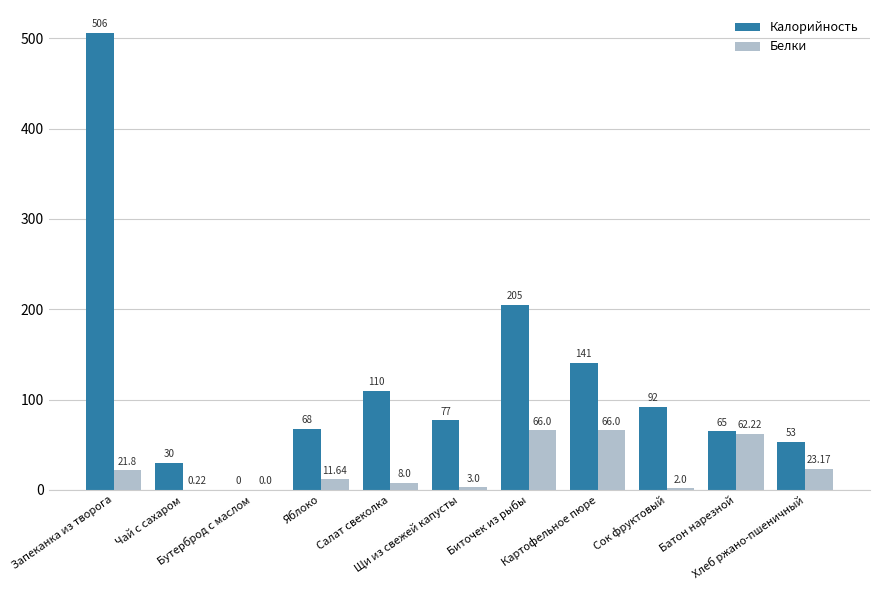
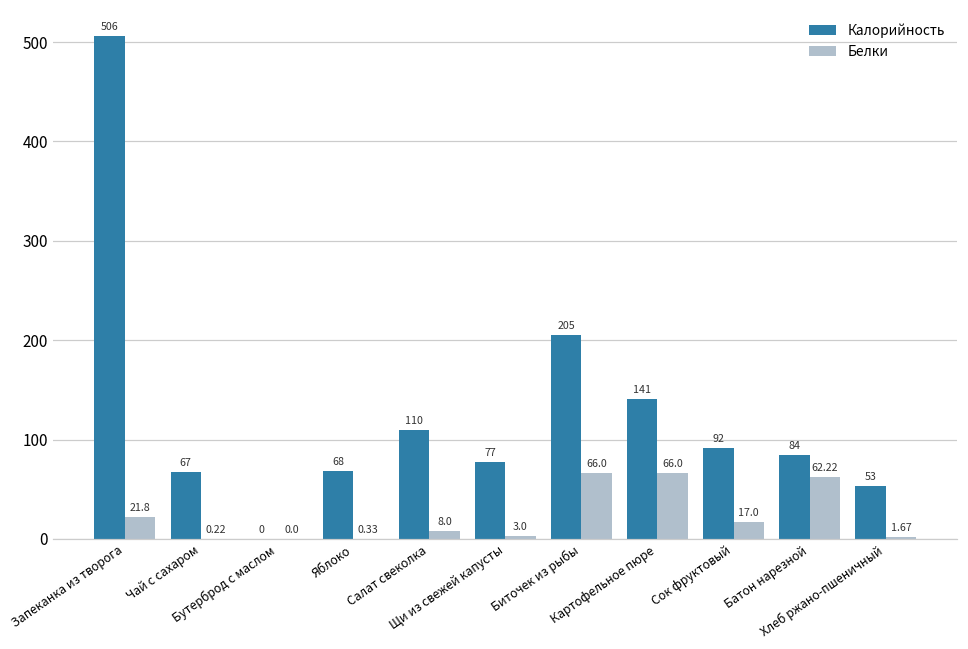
  {
    "Калорийность": {
      "Запеканка из творога": 506,
-     "Чай с сахаром": 30,
+     "Чай с сахаром": 67,
      "Бутерброд с маслом": 0,
      "Яблоко": 68,
      "Салат свеколка": 110,
      "Щи из свежей капусты": 77,
      "Биточек из рыбы": 205,
      "Картофельное пюре": 141,
      "Сок фруктовый": 92,
-     "Батон нарезной": 65,
+     "Батон нарезной": 84,
      "Хлеб ржано-пшеничный": 53
    },
    "Белки": {
      "Запеканка из творога": 21.8,
      "Чай с сахаром": 0.22,
      "Бутерброд с маслом": 0.0,
-     "Яблоко": 11.64,
+     "Яблоко": 0.33,
      "Салат свеколка": 8.0,
      "Щи из свежей капусты": 3.0,
      "Биточек из рыбы": 66.0,
      "Картофельное пюре": 66.0,
-     "Сок фруктовый": 2.0,
+     "Сок фруктовый": 17.0,
      "Батон нарезной": 62.22,
-     "Хлеб ржано-пшеничный": 23.17
+     "Хлеб ржано-пшеничный": 1.67
    }
  }
